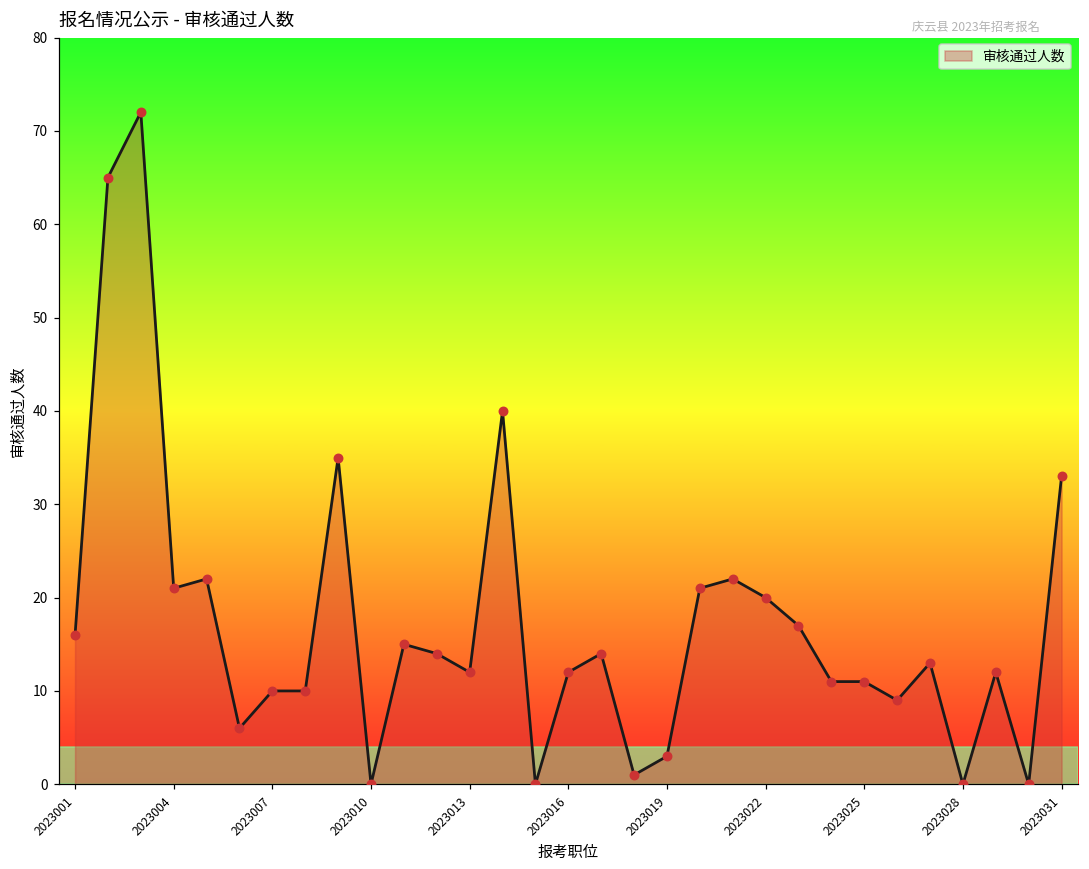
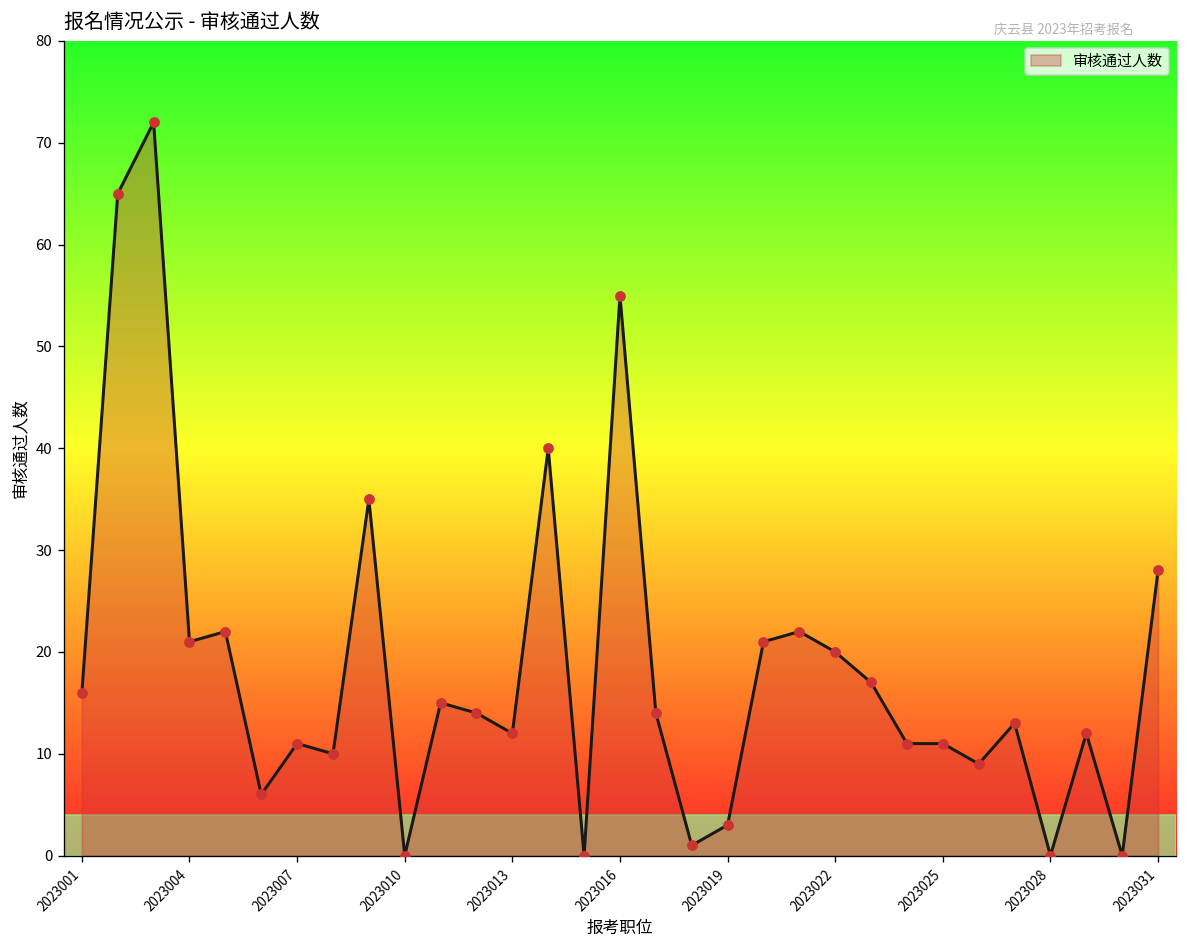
  {
    "2023001": 16,
    "2023004": 21,
-   "2023007": 10,
+   "2023007": 11,
    "2023013": 12,
-   "2023016": 12,
+   "2023016": 55,
    "2023022": 20,
    "2023025": 11,
-   "2023031": 33
+   "2023031": 28
  }
